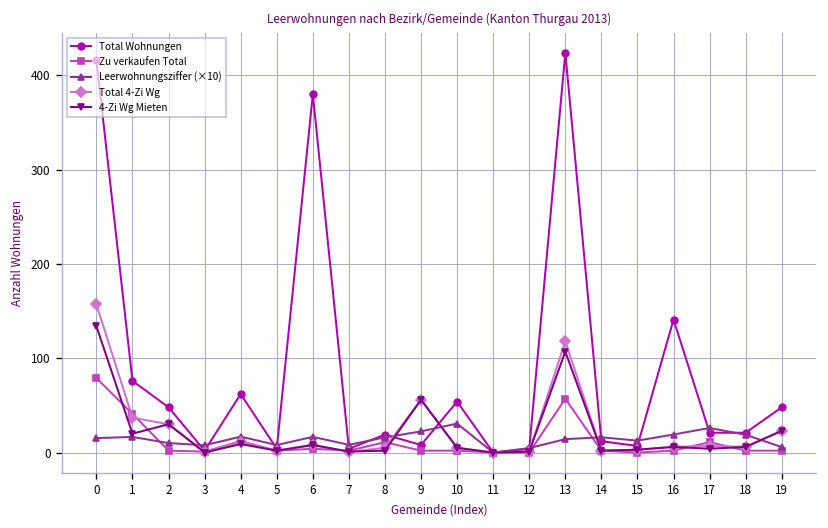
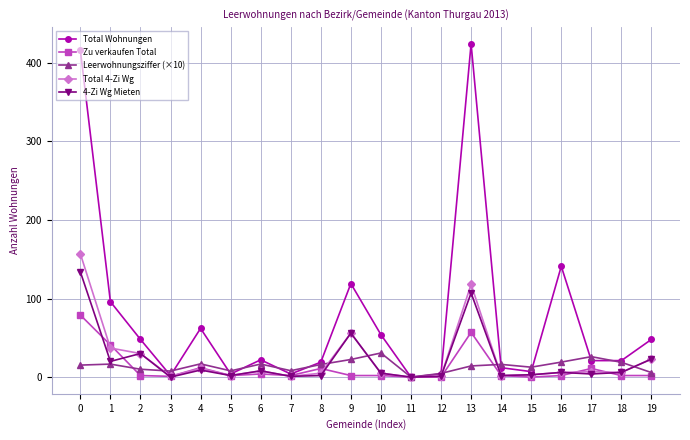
  {
    "Total Wohnungen": {
-     "1": 80,
+     "1": 100,
      "2": 50,
      "4": 60,
-     "6": 380,
-     "9": 10,
+     "6": 20,
+     "9": 120,
      "10": 50,
      "13": 420,
      "14": 10,
      "15": 10,
      "16": 140,
      "17": 20,
      "19": 50
    }
  }
